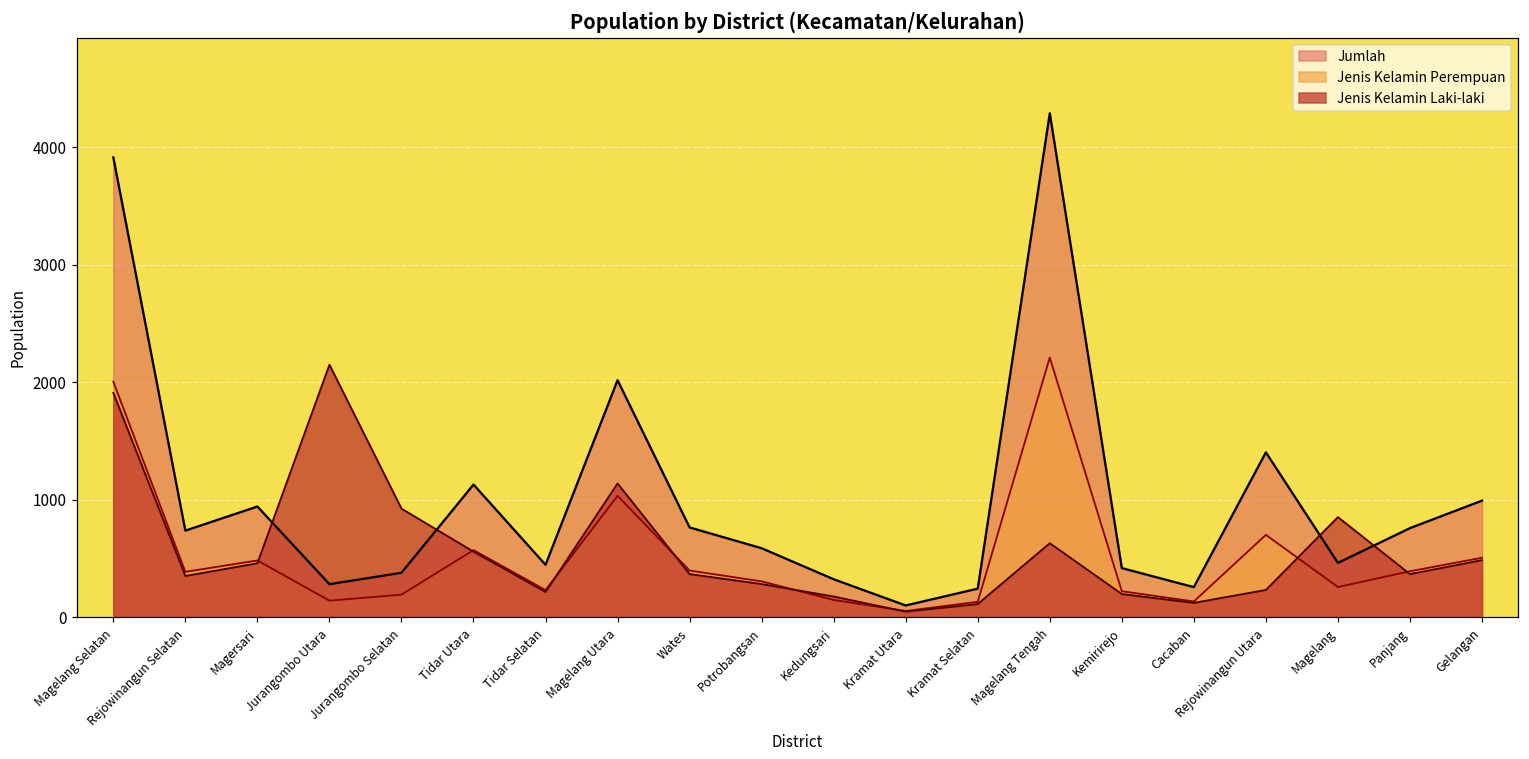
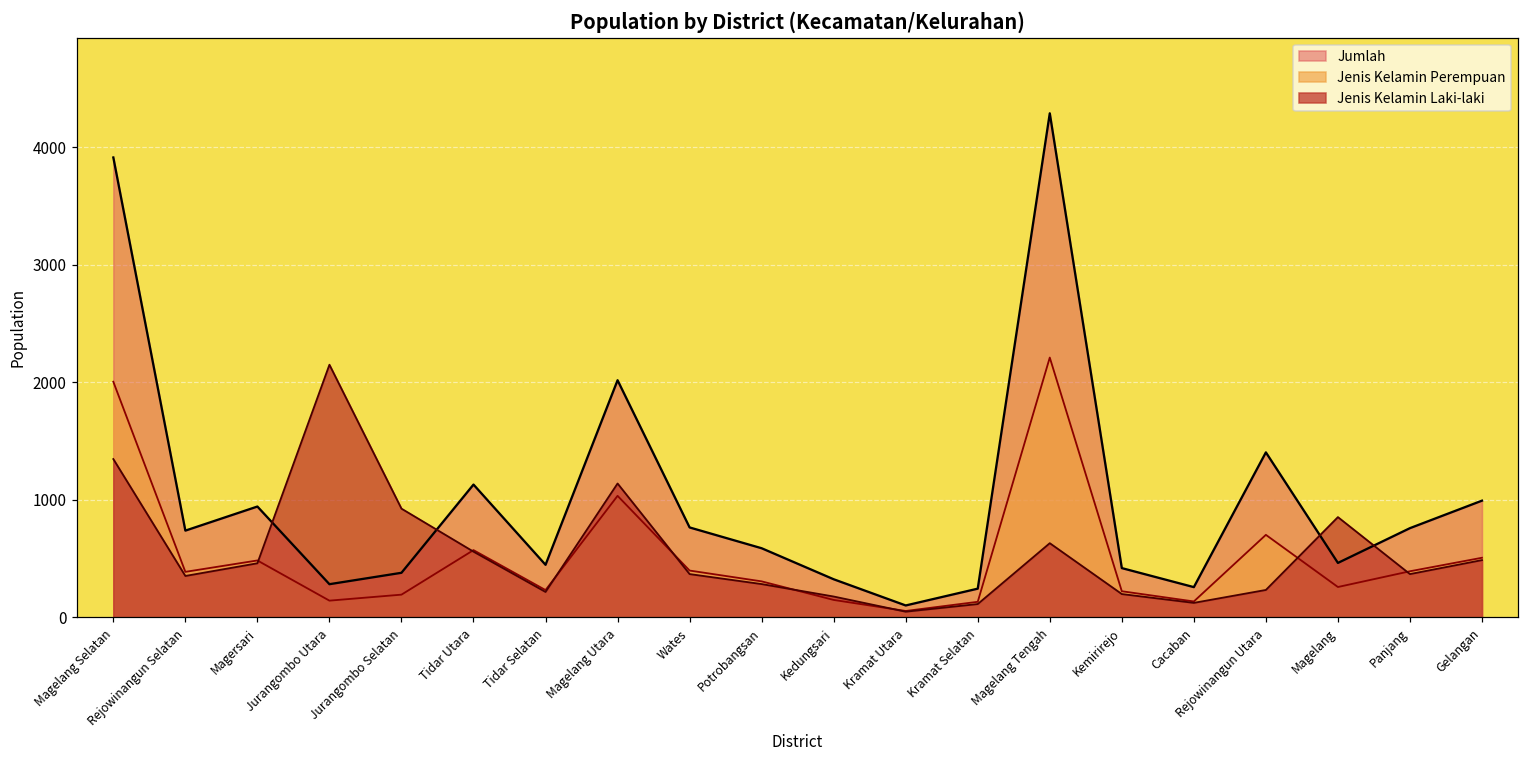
  {
    "Jenis Kelamin Laki-laki": {
-     "Magelang Selatan": 1910,
+     "Magelang Selatan": 1350,
      "Rejowinangun Selatan": 350,
      "Magersari": 460,
      "Jurangombo Utara": 2150,
      "Jurangombo Selatan": 920,
      "Magelang Utara": 1140,
      "Wates": 370,
      "Kedungsari": 180,
      "Magelang Tengah": 630,
      "Kemirirejo": 200,
      "Rejowinangun Utara": 230,
      "Magelang": 850,
      "Panjang": 370
    }
  }
